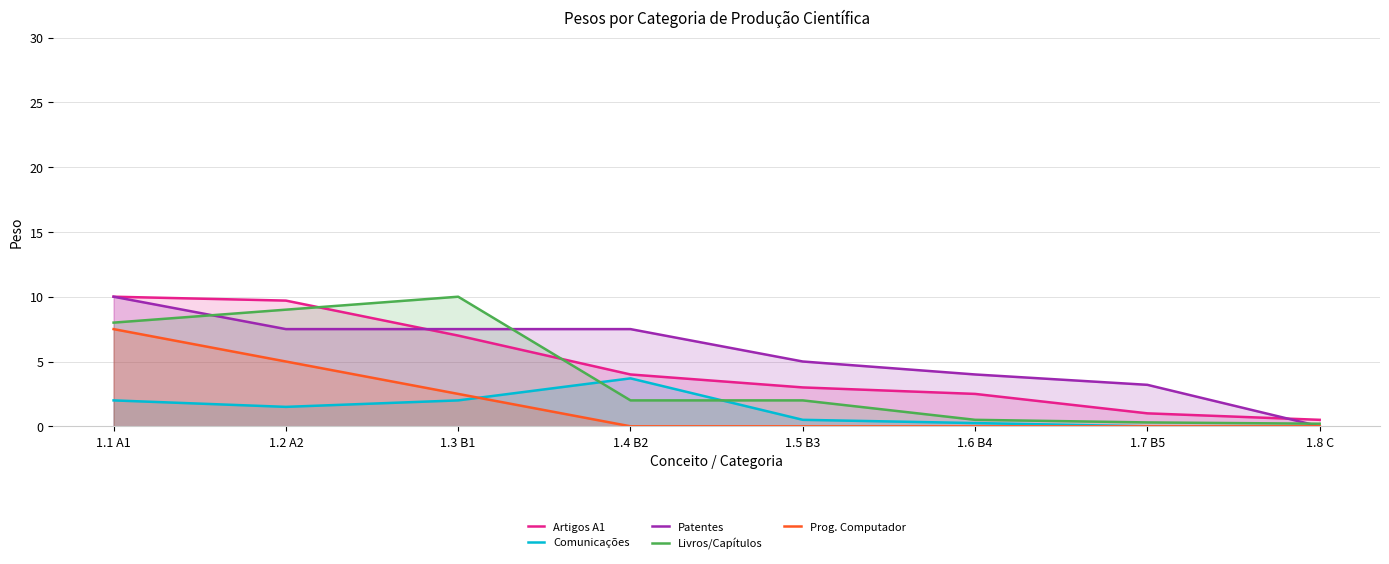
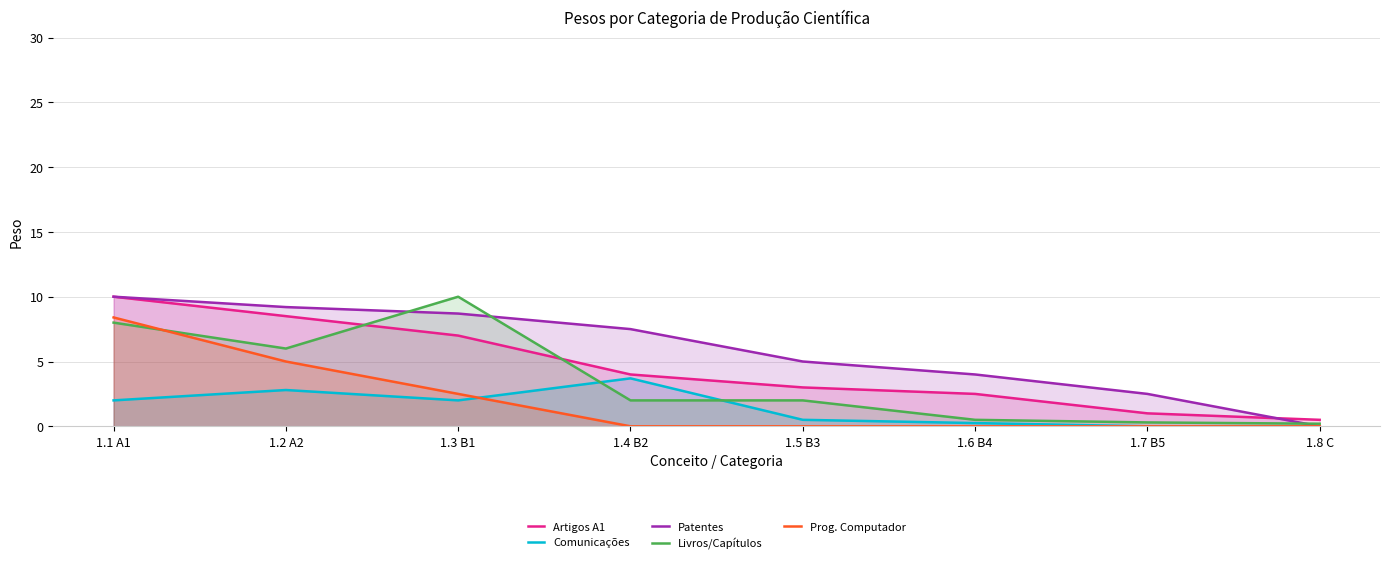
  {
    "Artigos A1": {
-     "1.2 A2": 9.7,
+     "1.2 A2": 8.5,
      "1.3 B1": 7.0,
      "1.4 B2": 4.0,
      "1.5 B3": 3.0,
      "1.6 B4": 2.5,
      "1.7 B5": 1.0,
      "1.8 C": 0.5
    },
    "Comunicações": {
      "1.1 A1": 2.0,
-     "1.2 A2": 1.5,
+     "1.2 A2": 2.8,
      "1.3 B1": 2.0,
      "1.4 B2": 3.7,
      "1.5 B3": 0.5,
      "1.6 B4": 0.3
    },
    "Patentes": {
-     "1.2 A2": 7.5,
-     "1.3 B1": 7.5,
+     "1.2 A2": 9.2,
+     "1.3 B1": 8.7,
      "1.4 B2": 7.5,
      "1.5 B3": 5.0,
      "1.6 B4": 4.0,
-     "1.7 B5": 3.2
+     "1.7 B5": 2.5
    },
    "Livros/Capítulos": {
      "1.1 A1": 8,
-     "1.2 A2": 9,
+     "1.2 A2": 6,
      "1.3 B1": 10,
      "1.4 B2": 2,
      "1.5 B3": 2,
      "1.6 B4": 0.5,
      "1.7 B5": 0.3,
      "1.8 C": 0.2
    },
    "Prog. Computador": {
-     "1.1 A1": 7.5,
+     "1.1 A1": 8.4,
      "1.2 A2": 5.0,
      "1.3 B1": 2.5,
      "1.4 B2": 0.0,
      "1.5 B3": 0.0,
      "1.6 B4": 0.0
    }
  }
